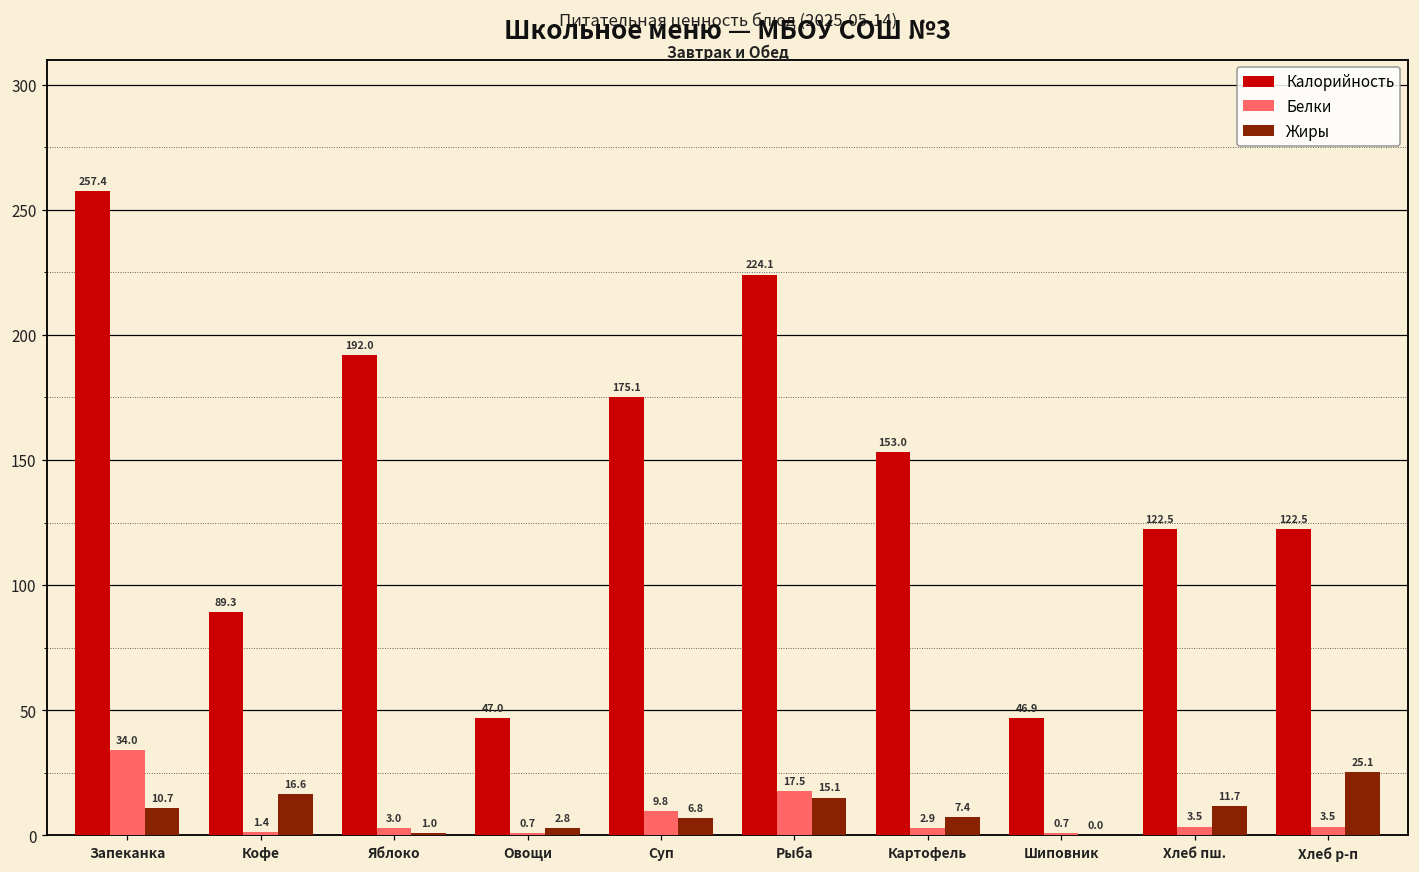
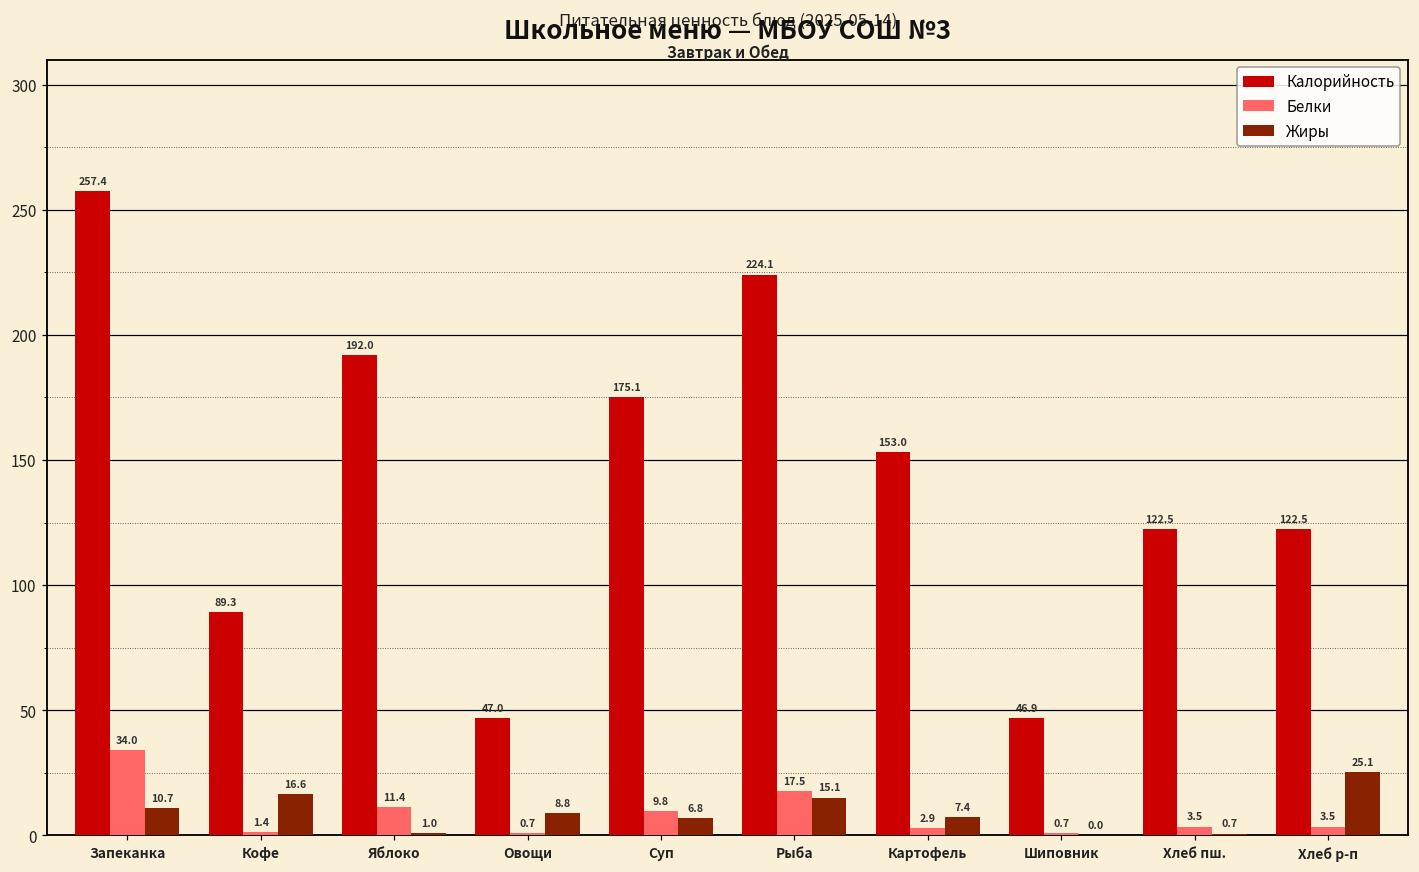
  {
    "Калорийность": {
      "Запеканка": 257.4,
      "Кофе": 89.3,
      "Яблоко": 192.0,
      "Овощи": 47.0,
      "Суп": 175.1,
      "Рыба": 224.1,
      "Картофель": 153.0,
      "Шиповник": 46.9,
      "Хлеб пш.": 122.5,
      "Хлеб р-п": 122.5
    },
    "Белки": {
      "Запеканка": 34.0,
      "Кофе": 1.4,
-     "Яблоко": 3.0,
+     "Яблоко": 11.4,
      "Овощи": 0.7,
      "Суп": 9.8,
      "Рыба": 17.5,
      "Картофель": 2.9,
      "Шиповник": 0.7,
      "Хлеб пш.": 3.5,
      "Хлеб р-п": 3.5
    },
    "Жиры": {
      "Запеканка": 10.7,
      "Кофе": 16.6,
      "Яблоко": 1.0,
-     "Овощи": 2.8,
+     "Овощи": 8.8,
      "Суп": 6.8,
      "Рыба": 15.1,
      "Картофель": 7.4,
      "Шиповник": 0.0,
-     "Хлеб пш.": 11.7,
+     "Хлеб пш.": 0.7,
      "Хлеб р-п": 25.1
    }
  }
